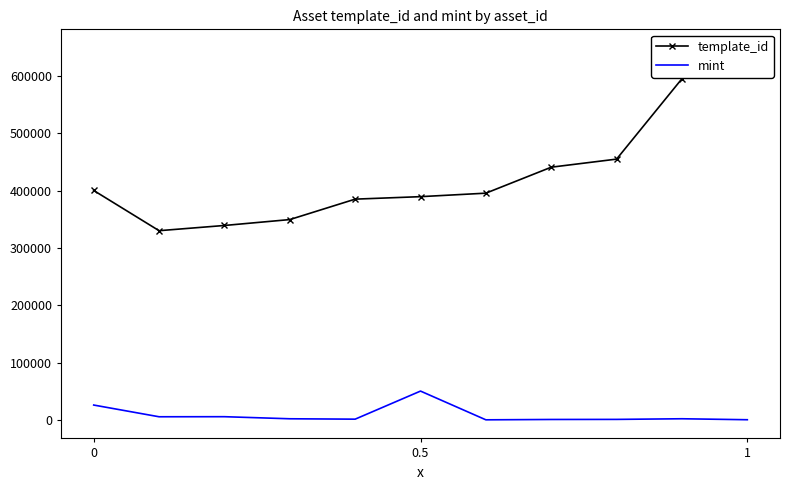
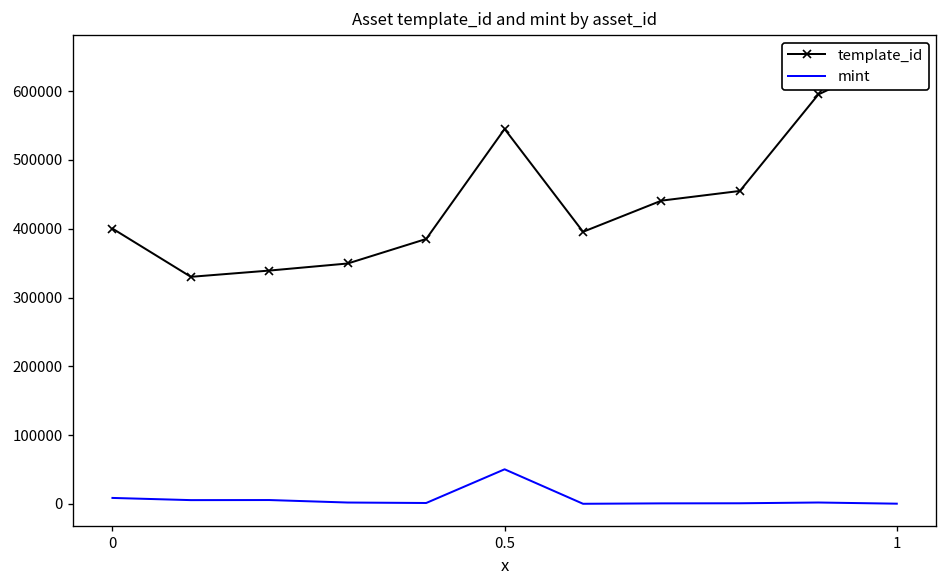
  {
    "template_id": {
      "0": 400000,
-     "0.5": 390000
+     "0.5": 550000
    },
    "mint": {
-     "0": 30000,
+     "0": 10000,
      "0.5": 50000,
      "1": 0
    }
  }
